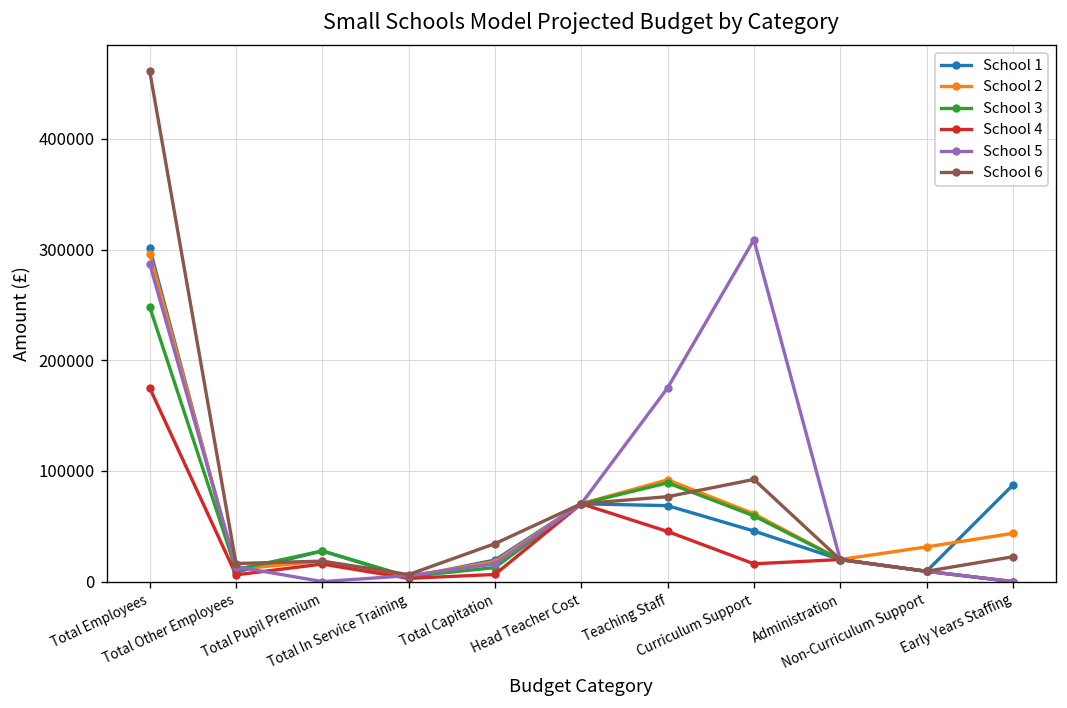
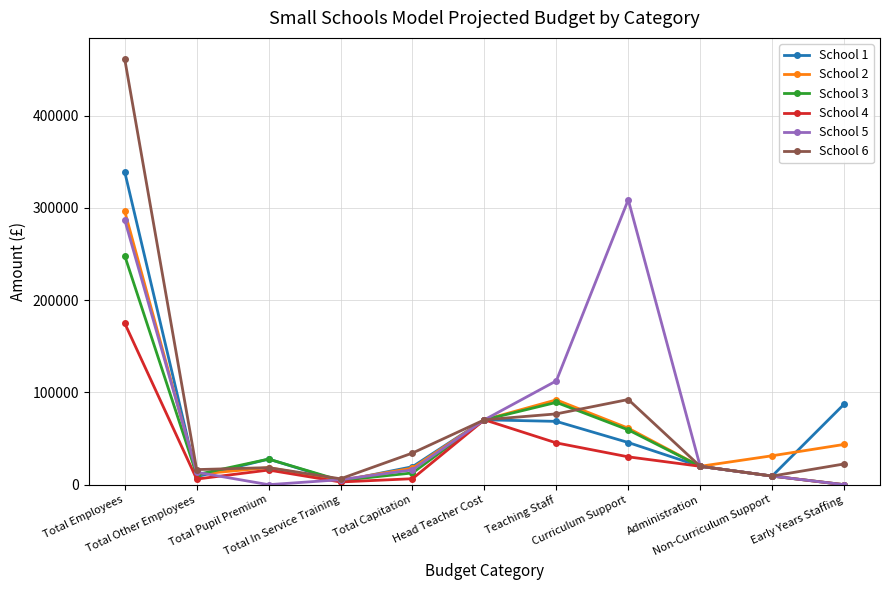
  {
    "School 1": {
-     "Total Employees": 300000,
+     "Total Employees": 340000,
      "Teaching Staff": 70000,
      "Curriculum Support": 50000,
      "Early Years Staffing": 90000
    },
    "School 2": {
      "Total Employees": 300000,
      "Non-Curriculum Support": 30000,
      "Early Years Staffing": 40000
    },
    "School 3": {
      "Total Employees": 250000,
      "Total Capitation": 10000
    },
    "School 4": {
      "Total Employees": 170000,
      "Total Capitation": 10000,
      "Teaching Staff": 50000,
-     "Curriculum Support": 20000
+     "Curriculum Support": 30000
    },
    "School 5": {
      "Total Employees": 290000,
      "Total Pupil Premium": 0,
-     "Teaching Staff": 170000,
+     "Teaching Staff": 110000,
      "Curriculum Support": 310000
    },
    "School 6": {
      "Total Employees": 460000,
      "Total Other Employees": 20000,
      "Total Capitation": 30000,
      "Teaching Staff": 80000,
      "Curriculum Support": 90000,
      "Early Years Staffing": 20000
    }
  }
